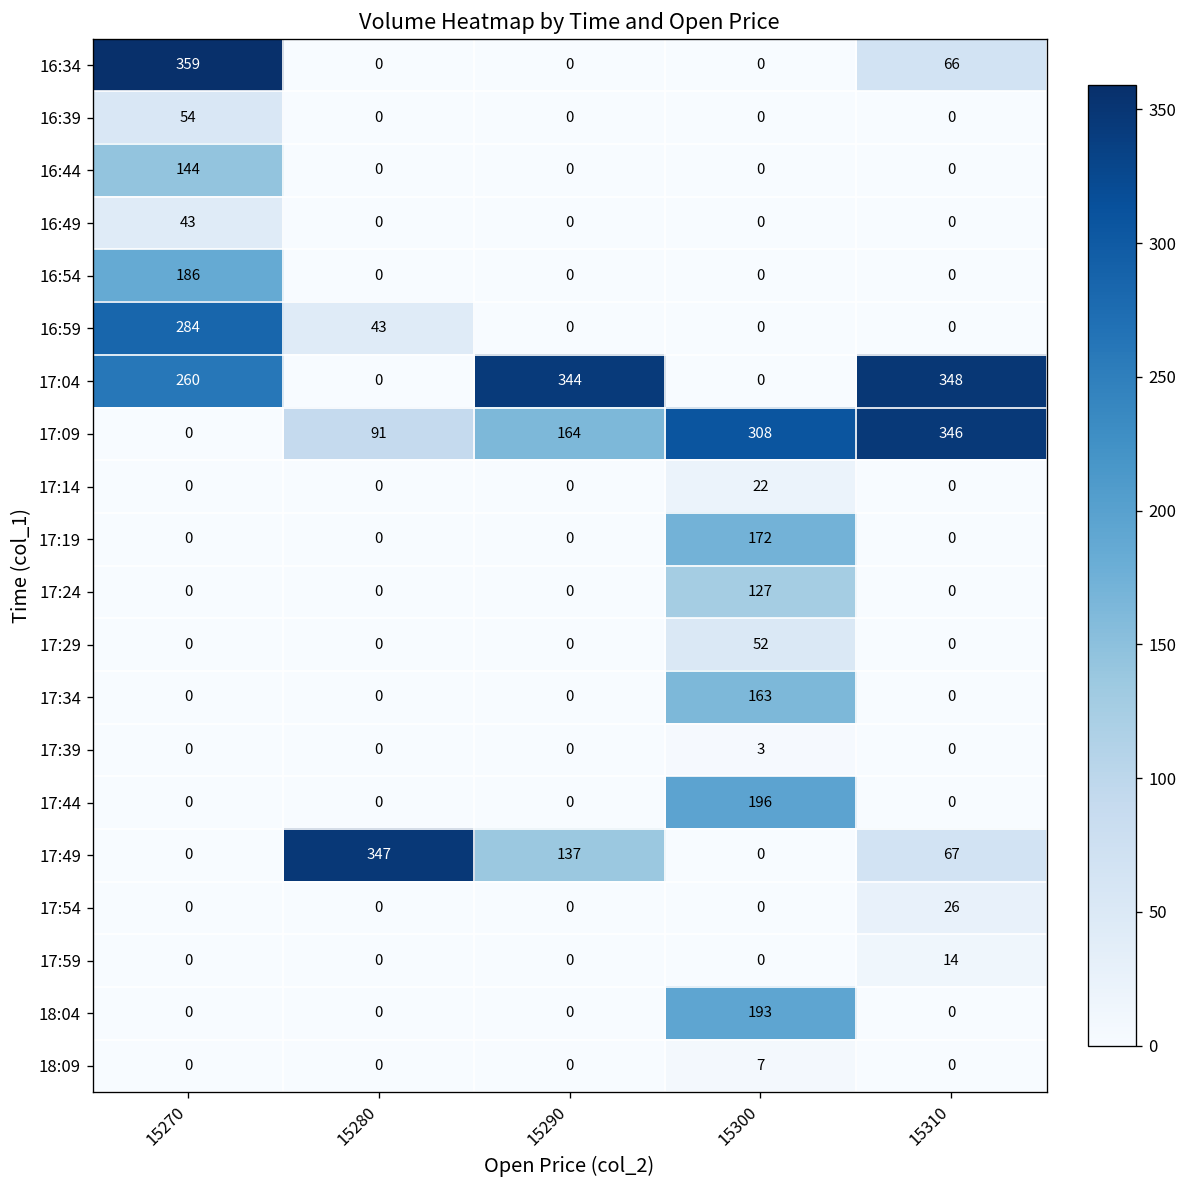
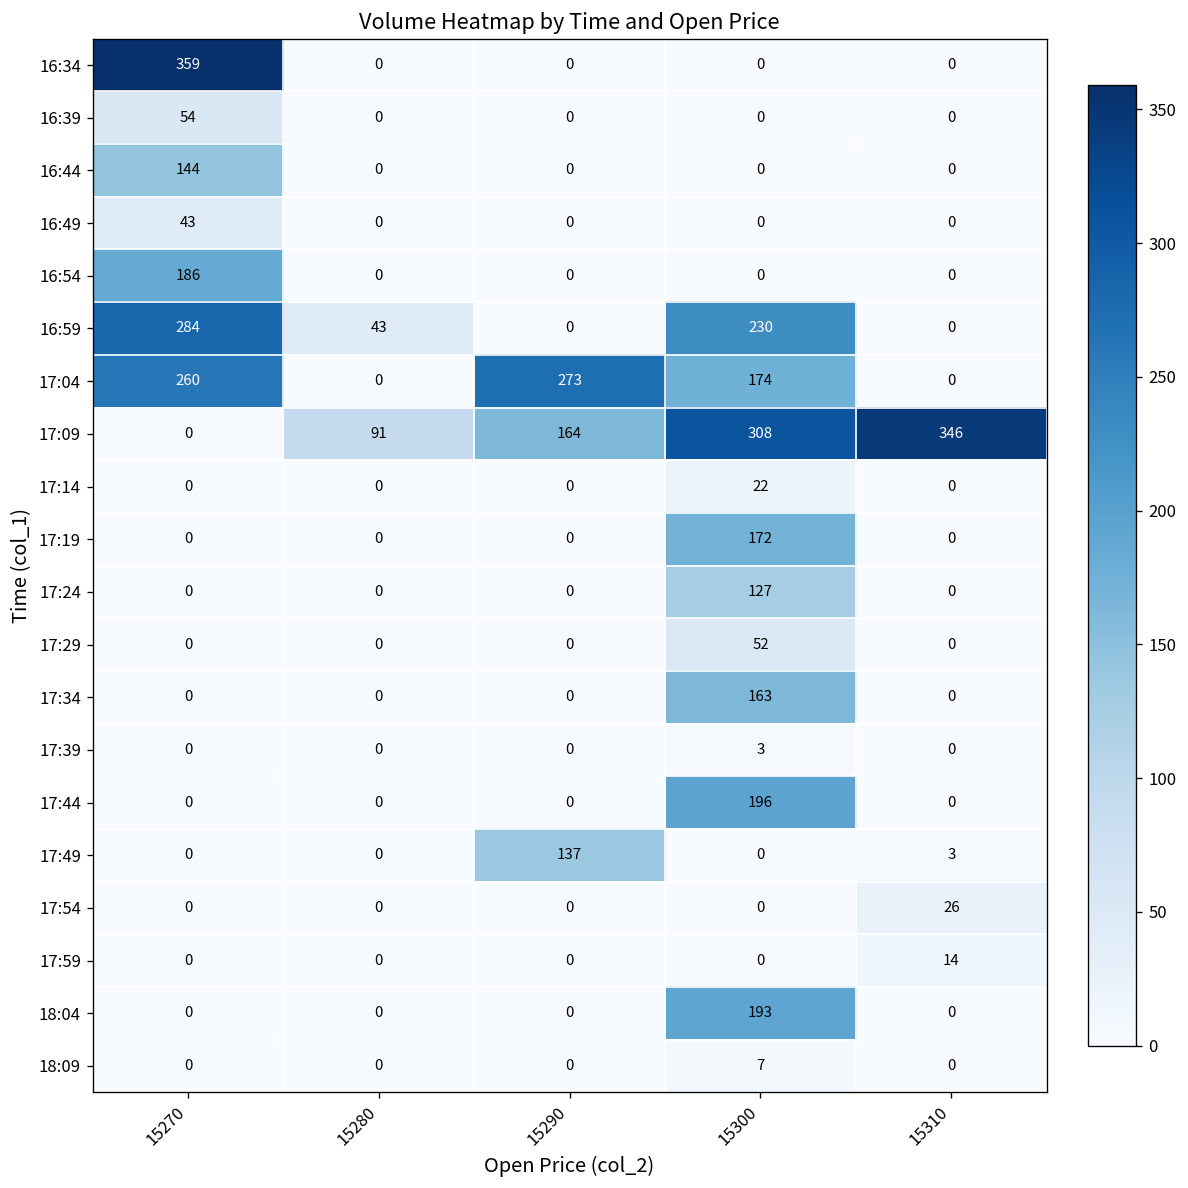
  {
    "16:34": {
      "15270": 359,
      "15280": 0,
      "15290": 0,
      "15300": 0,
-     "15310": 66
+     "15310": 0
    },
    "16:39": {
      "15270": 54,
      "15280": 0,
      "15290": 0,
      "15300": 0,
      "15310": 0
    },
    "16:44": {
      "15270": 144,
      "15280": 0,
      "15290": 0,
      "15300": 0,
      "15310": 0
    },
    "16:49": {
      "15270": 43,
      "15280": 0,
      "15290": 0,
      "15300": 0,
      "15310": 0
    },
    "16:54": {
      "15270": 186,
      "15280": 0,
      "15290": 0,
      "15300": 0,
      "15310": 0
    },
    "16:59": {
      "15270": 284,
      "15280": 43,
      "15290": 0,
-     "15300": 0,
+     "15300": 230,
      "15310": 0
    },
    "17:04": {
      "15270": 260,
      "15280": 0,
-     "15290": 344,
-     "15300": 0,
-     "15310": 348
+     "15290": 273,
+     "15300": 174,
+     "15310": 0
    },
    "17:09": {
      "15270": 0,
      "15280": 91,
      "15290": 164,
      "15300": 308,
      "15310": 346
    },
    "17:14": {
      "15270": 0,
      "15280": 0,
      "15290": 0,
      "15300": 22,
      "15310": 0
    },
    "17:19": {
      "15270": 0,
      "15280": 0,
      "15290": 0,
      "15300": 172,
      "15310": 0
    },
    "17:24": {
      "15270": 0,
      "15280": 0,
      "15290": 0,
      "15300": 127,
      "15310": 0
    },
    "17:29": {
      "15270": 0,
      "15280": 0,
      "15290": 0,
      "15300": 52,
      "15310": 0
    },
    "17:34": {
      "15270": 0,
      "15280": 0,
      "15290": 0,
      "15300": 163,
      "15310": 0
    },
    "17:39": {
      "15270": 0,
      "15280": 0,
      "15290": 0,
      "15300": 3,
      "15310": 0
    },
    "17:44": {
      "15270": 0,
      "15280": 0,
      "15290": 0,
      "15300": 196,
      "15310": 0
    },
    "17:49": {
      "15270": 0,
-     "15280": 347,
+     "15280": 0,
      "15290": 137,
      "15300": 0,
-     "15310": 67
+     "15310": 3
    },
    "17:54": {
      "15270": 0,
      "15280": 0,
      "15290": 0,
      "15300": 0,
      "15310": 26
    },
    "17:59": {
      "15270": 0,
      "15280": 0,
      "15290": 0,
      "15300": 0,
      "15310": 14
    },
    "18:04": {
      "15270": 0,
      "15280": 0,
      "15290": 0,
      "15300": 193,
      "15310": 0
    },
    "18:09": {
      "15270": 0,
      "15280": 0,
      "15290": 0,
      "15300": 7,
      "15310": 0
    }
  }
